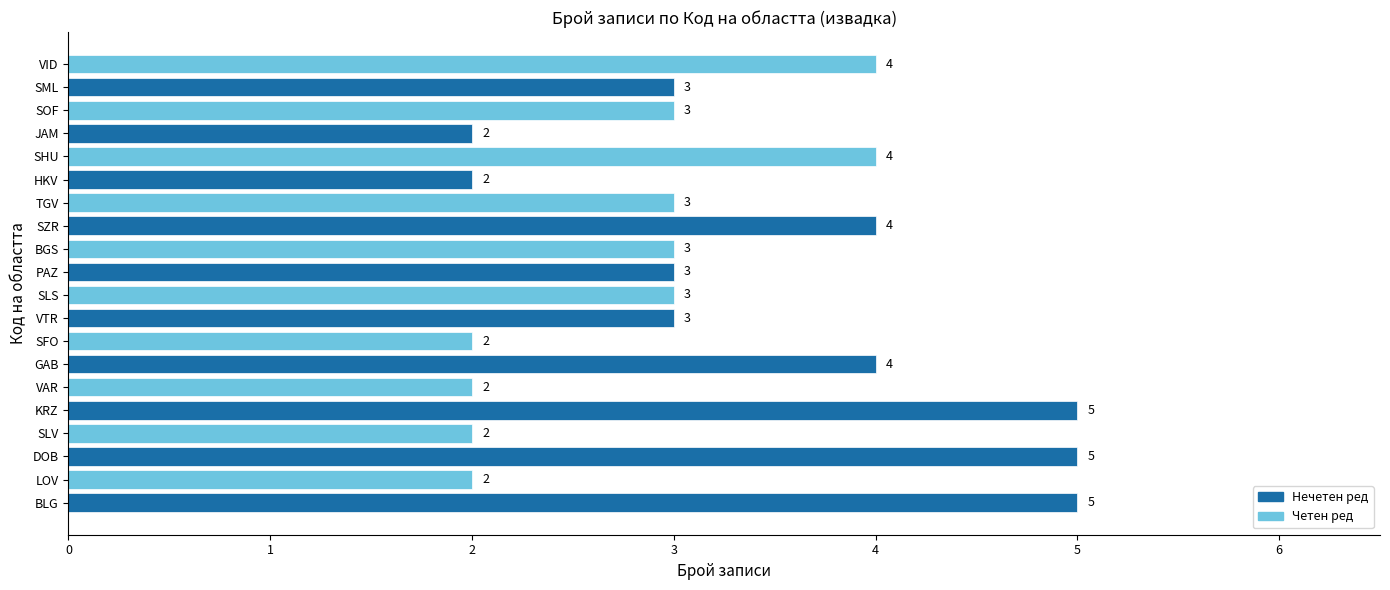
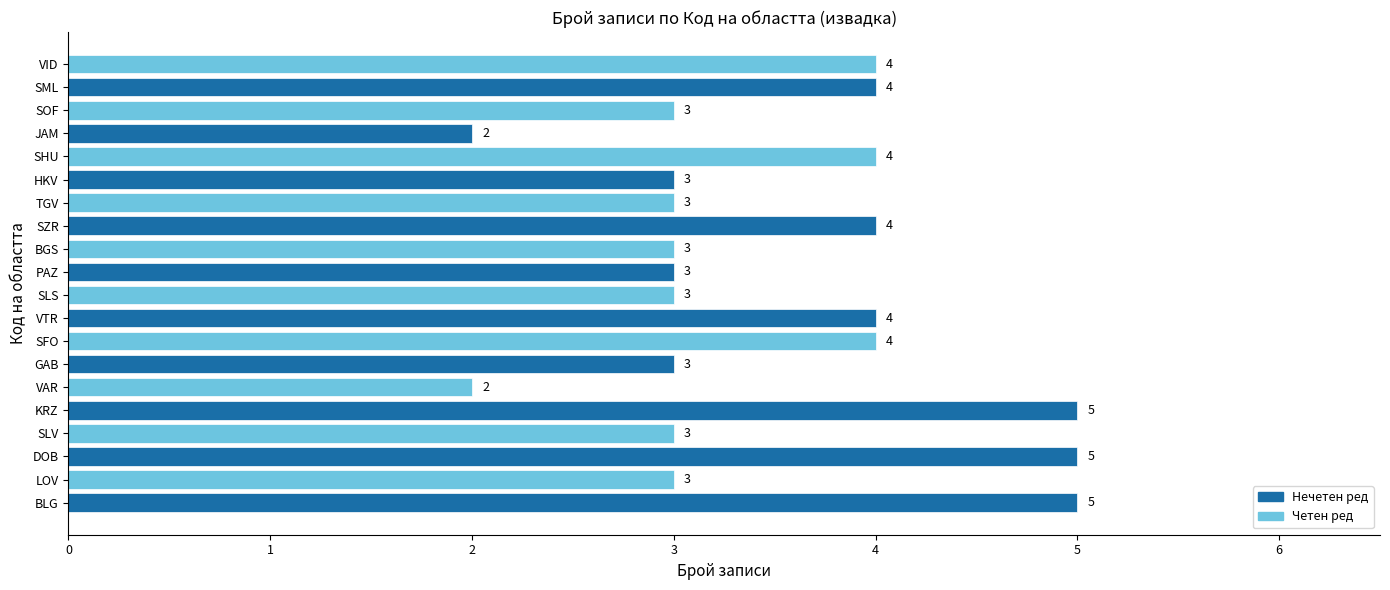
  {
    "VID": 4,
-   "SML": 3,
+   "SML": 4,
    "SOF": 3,
    "JAM": 2,
    "SHU": 4,
-   "HKV": 2,
+   "HKV": 3,
    "TGV": 3,
    "SZR": 4,
    "BGS": 3,
    "PAZ": 3,
    "SLS": 3,
-   "VTR": 3,
-   "SFO": 2,
-   "GAB": 4,
+   "VTR": 4,
+   "SFO": 4,
+   "GAB": 3,
    "VAR": 2,
    "KRZ": 5,
-   "SLV": 2,
+   "SLV": 3,
    "DOB": 5,
-   "LOV": 2,
+   "LOV": 3,
    "BLG": 5
  }
